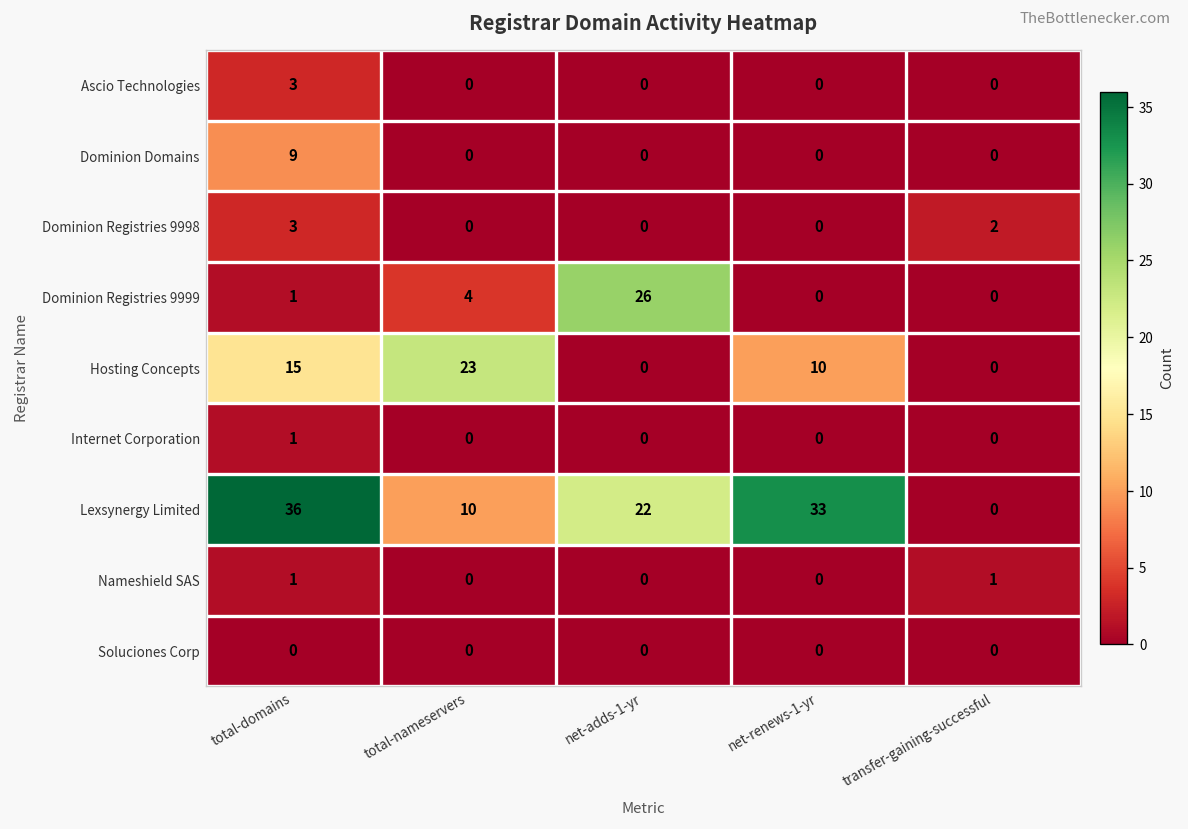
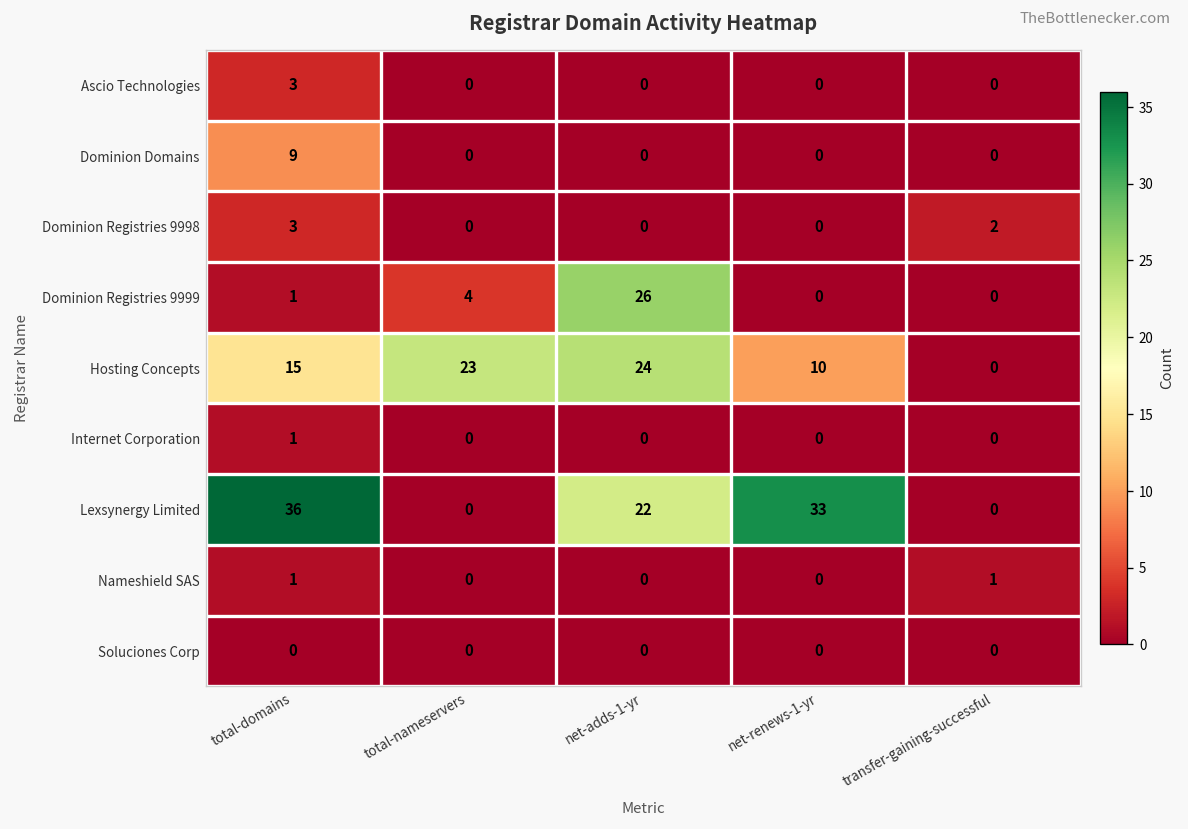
  {
    "Ascio Technologies": {
      "total-domains": 3,
      "total-nameservers": 0,
      "net-adds-1-yr": 0,
      "net-renews-1-yr": 0,
      "transfer-gaining-successful": 0
    },
    "Dominion Domains": {
      "total-domains": 9,
      "total-nameservers": 0,
      "net-adds-1-yr": 0,
      "net-renews-1-yr": 0,
      "transfer-gaining-successful": 0
    },
    "Dominion Registries 9998": {
      "total-domains": 3,
      "total-nameservers": 0,
      "net-adds-1-yr": 0,
      "net-renews-1-yr": 0,
      "transfer-gaining-successful": 2
    },
    "Dominion Registries 9999": {
      "total-domains": 1,
      "total-nameservers": 4,
      "net-adds-1-yr": 26,
      "net-renews-1-yr": 0,
      "transfer-gaining-successful": 0
    },
    "Hosting Concepts": {
      "total-domains": 15,
      "total-nameservers": 23,
-     "net-adds-1-yr": 0,
+     "net-adds-1-yr": 24,
      "net-renews-1-yr": 10,
      "transfer-gaining-successful": 0
    },
    "Internet Corporation": {
      "total-domains": 1,
      "total-nameservers": 0,
      "net-adds-1-yr": 0,
      "net-renews-1-yr": 0,
      "transfer-gaining-successful": 0
    },
    "Lexsynergy Limited": {
      "total-domains": 36,
-     "total-nameservers": 10,
+     "total-nameservers": 0,
      "net-adds-1-yr": 22,
      "net-renews-1-yr": 33,
      "transfer-gaining-successful": 0
    },
    "Nameshield SAS": {
      "total-domains": 1,
      "total-nameservers": 0,
      "net-adds-1-yr": 0,
      "net-renews-1-yr": 0,
      "transfer-gaining-successful": 1
    },
    "Soluciones Corp": {
      "total-domains": 0,
      "total-nameservers": 0,
      "net-adds-1-yr": 0,
      "net-renews-1-yr": 0,
      "transfer-gaining-successful": 0
    }
  }
